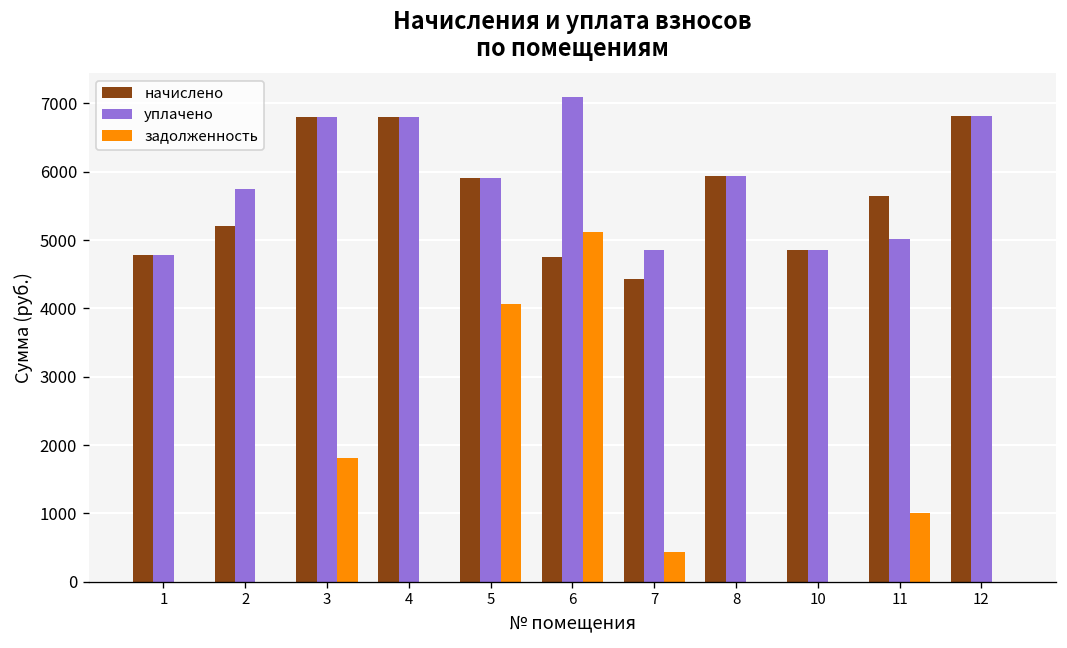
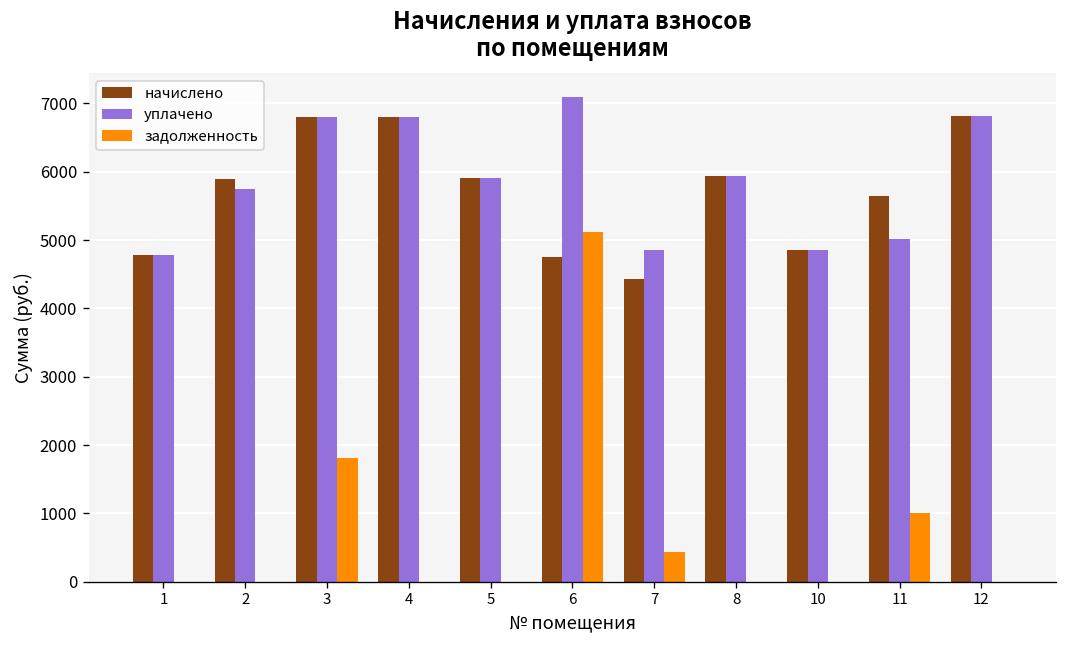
  {
    "начислено": {
      "1": 4800,
-     "2": 5200,
+     "2": 5900,
      "3": 6800,
      "4": 6800,
      "5": 5900,
      "6": 4800,
      "7": 4400,
      "8": 5900,
      "10": 4900,
      "11": 5600,
      "12": 6800
    },
    "уплачено": {
      "1": 4800,
      "2": 5700,
      "3": 6800,
      "4": 6800,
      "5": 5900,
      "6": 7100,
      "7": 4900,
      "8": 5900,
      "10": 4900,
      "11": 5000,
      "12": 6800
    },
    "задолженность": {
      "1": 0,
      "2": 0,
      "3": 1800,
      "4": 0,
-     "5": 4100,
+     "5": 0,
      "6": 5100,
      "7": 400,
      "8": 0,
      "10": 0,
      "11": 1000,
      "12": 0
    }
  }
